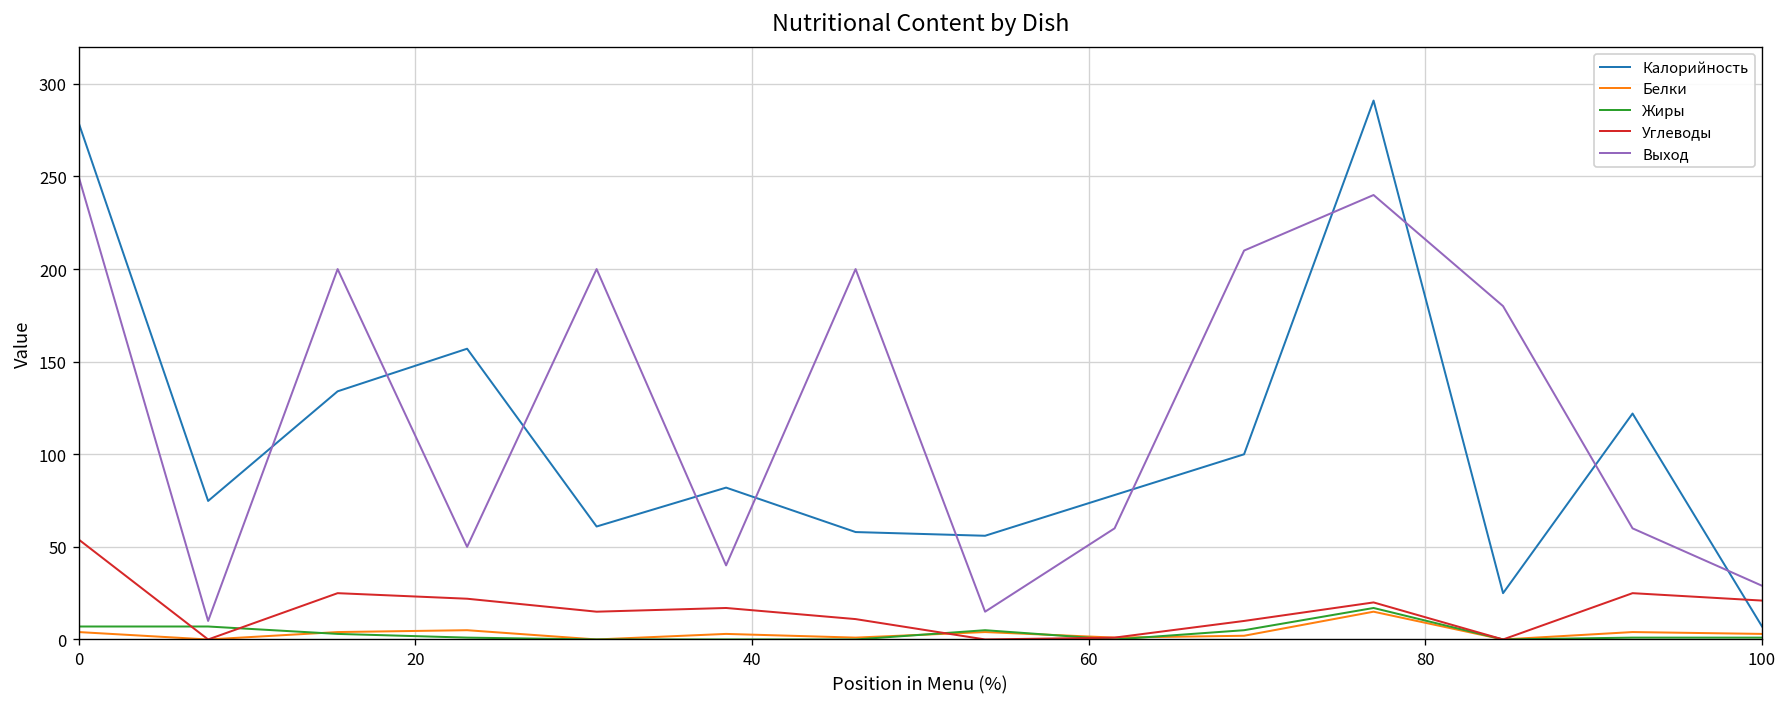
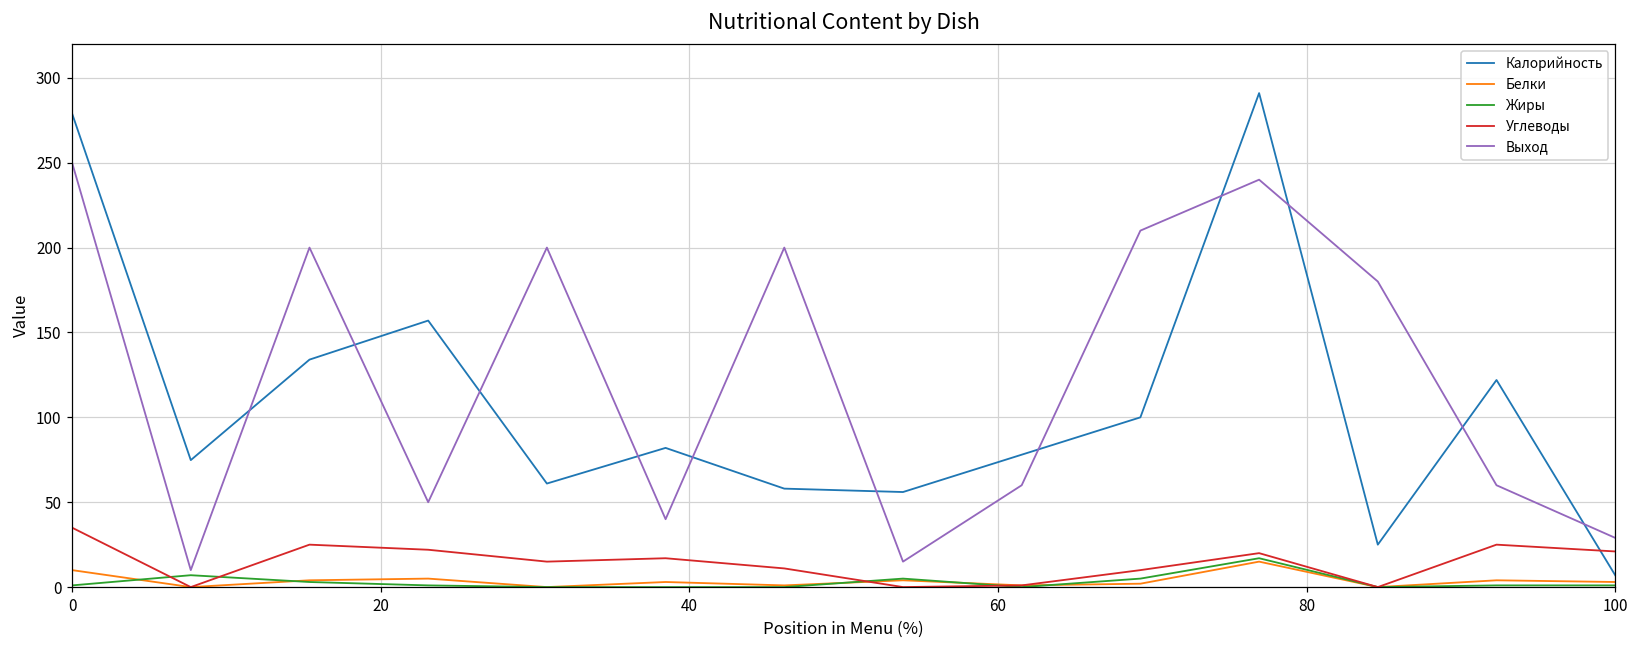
  {
    "Калорийность": {
      "0": 279,
      "100": 7
    },
    "Белки": {
-     "0": 4,
+     "0": 10,
      "100": 3
    },
    "Жиры": {
-     "0": 7,
+     "0": 1,
      "100": 1
    },
    "Углеводы": {
-     "0": 54,
+     "0": 35,
      "100": 21
    },
    "Выход": {
      "0": 250,
      "100": 29
    }
  }
